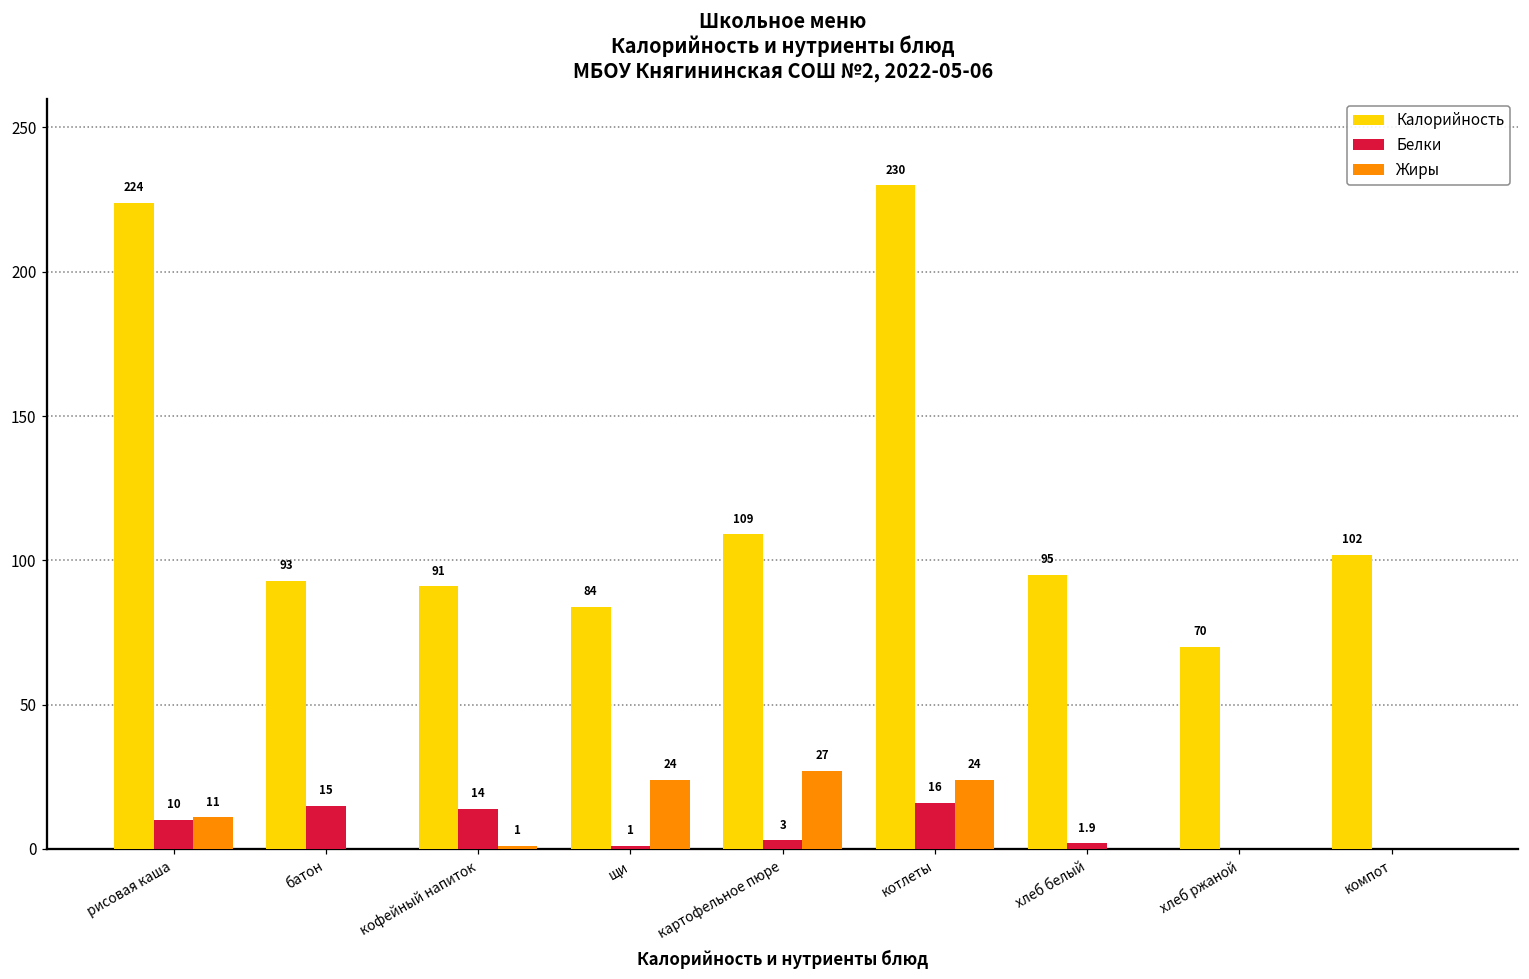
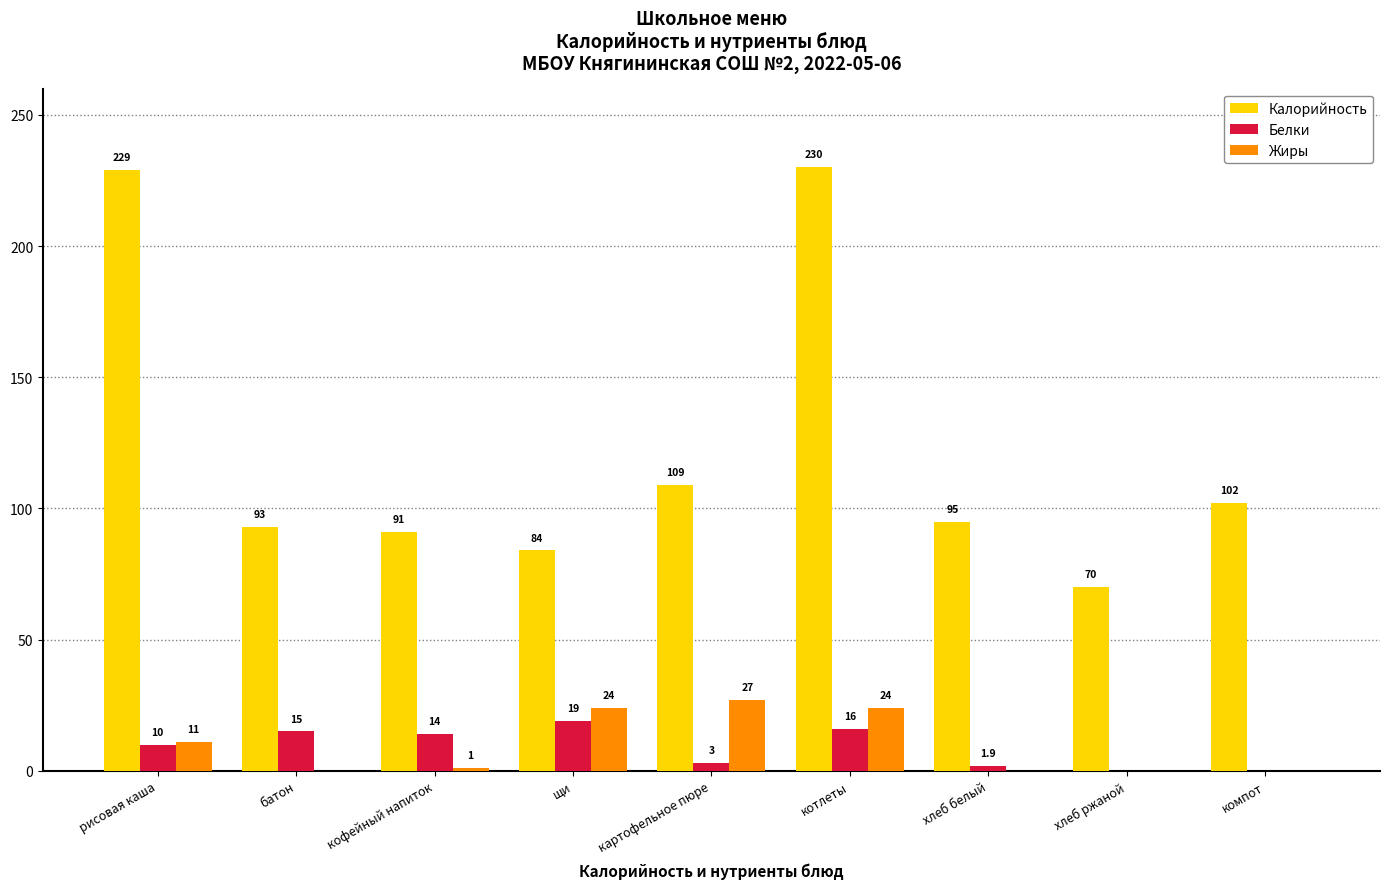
  {
    "Калорийность": {
-     "рисовая каша": 224,
+     "рисовая каша": 229,
      "батон": 93,
      "кофейный напиток": 91,
      "щи": 84,
      "картофельное пюре": 109,
      "котлеты": 230,
      "хлеб белый": 95,
      "хлеб ржаной": 70,
      "компот": 102
    },
    "Белки": {
      "рисовая каша": 10,
      "батон": 15,
      "кофейный напиток": 14,
-     "щи": 1,
+     "щи": 19,
      "картофельное пюре": 3,
      "котлеты": 16,
      "хлеб белый": 1.9
    },
    "Жиры": {
      "рисовая каша": 11,
      "кофейный напиток": 1,
      "щи": 24,
      "картофельное пюре": 27,
      "котлеты": 24
    }
  }
